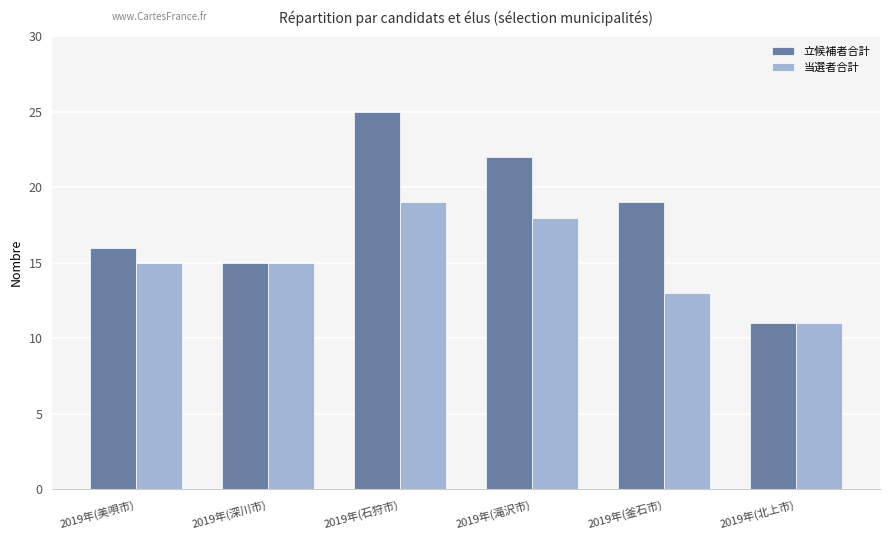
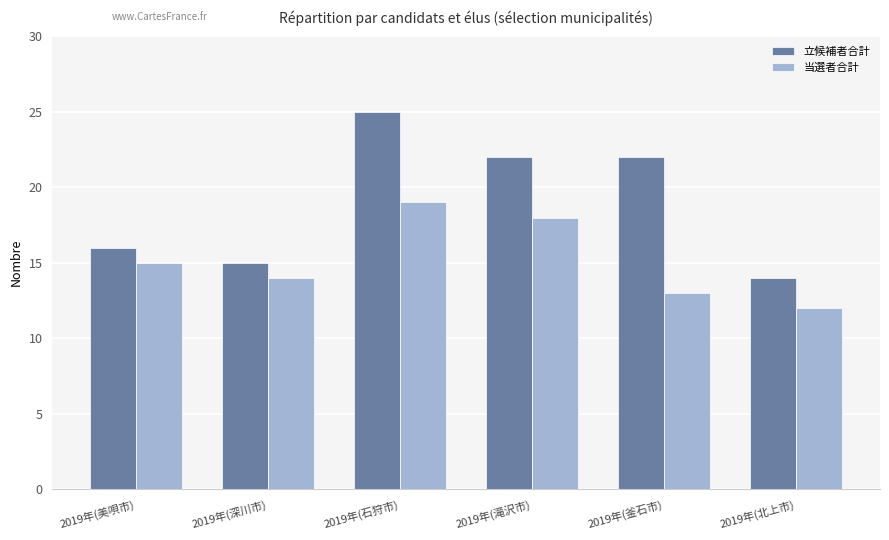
  {
    "立候補者合計": {
      "2019年(美唄市)": 16,
      "2019年(深川市)": 15,
      "2019年(石狩市)": 25,
      "2019年(滝沢市)": 22,
-     "2019年(釜石市)": 19,
-     "2019年(北上市)": 11
+     "2019年(釜石市)": 22,
+     "2019年(北上市)": 14
    },
    "当選者合計": {
      "2019年(美唄市)": 15,
-     "2019年(深川市)": 15,
+     "2019年(深川市)": 14,
      "2019年(石狩市)": 19,
      "2019年(滝沢市)": 18,
      "2019年(釜石市)": 13,
-     "2019年(北上市)": 11
+     "2019年(北上市)": 12
    }
  }
